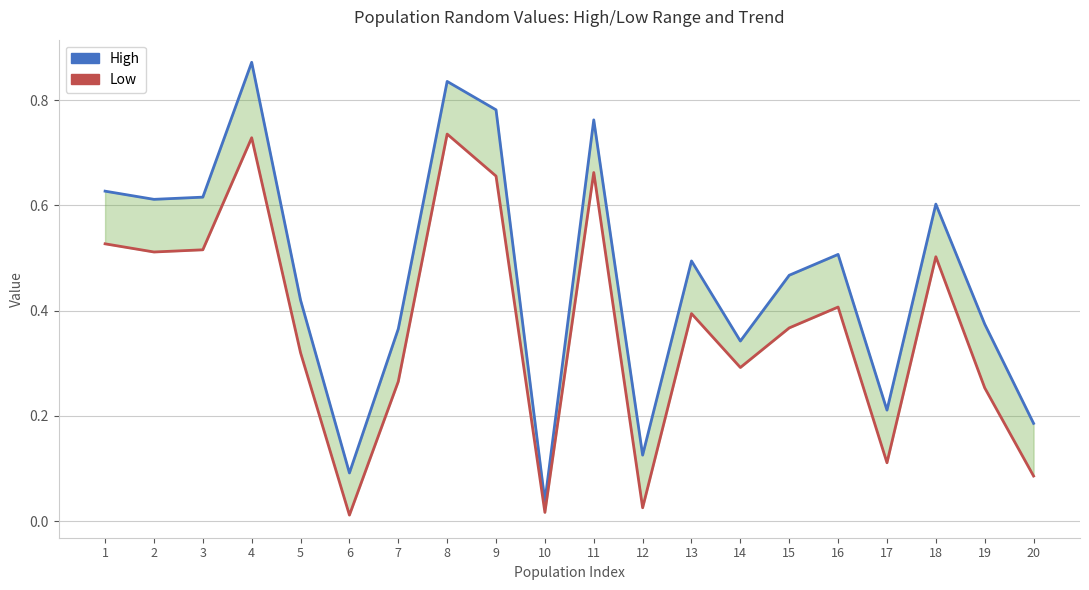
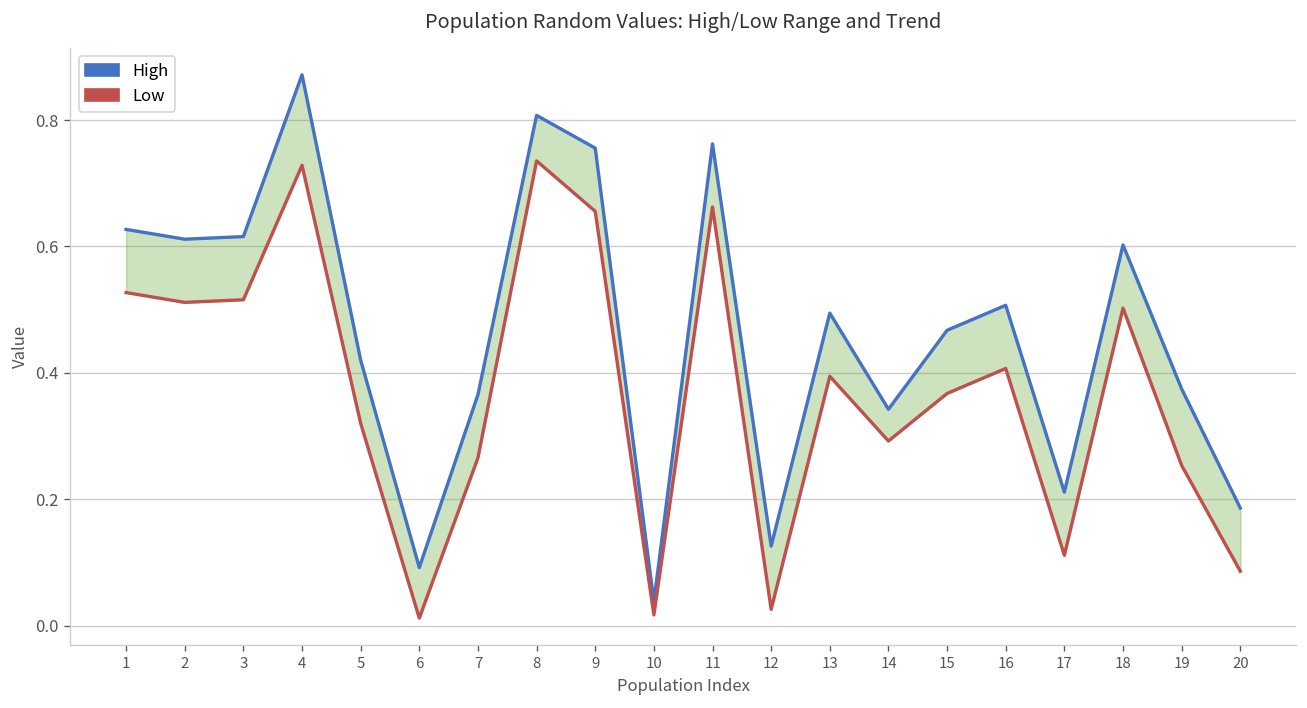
  {
    "High": {
      "1": 0.63,
      "2": 0.61,
      "3": 0.62,
      "4": 0.87,
      "5": 0.42,
      "6": 0.09,
      "7": 0.37,
-     "8": 0.84,
-     "9": 0.78,
+     "8": 0.81,
+     "9": 0.76,
      "10": 0.04,
      "11": 0.76,
      "12": 0.13,
      "13": 0.49,
      "14": 0.34,
      "15": 0.47,
      "16": 0.51,
      "17": 0.21,
      "18": 0.60,
      "19": 0.37,
      "20": 0.19
    },
    "Low": {
      "1": 0.53,
      "2": 0.51,
      "3": 0.52,
      "4": 0.73,
      "5": 0.32,
      "6": 0.01,
      "7": 0.27,
      "8": 0.74,
      "9": 0.66,
      "10": 0.02,
      "11": 0.66,
      "12": 0.03,
      "13": 0.39,
      "14": 0.29,
      "15": 0.37,
      "16": 0.41,
      "17": 0.11,
      "18": 0.50,
      "19": 0.25,
      "20": 0.09
    }
  }
